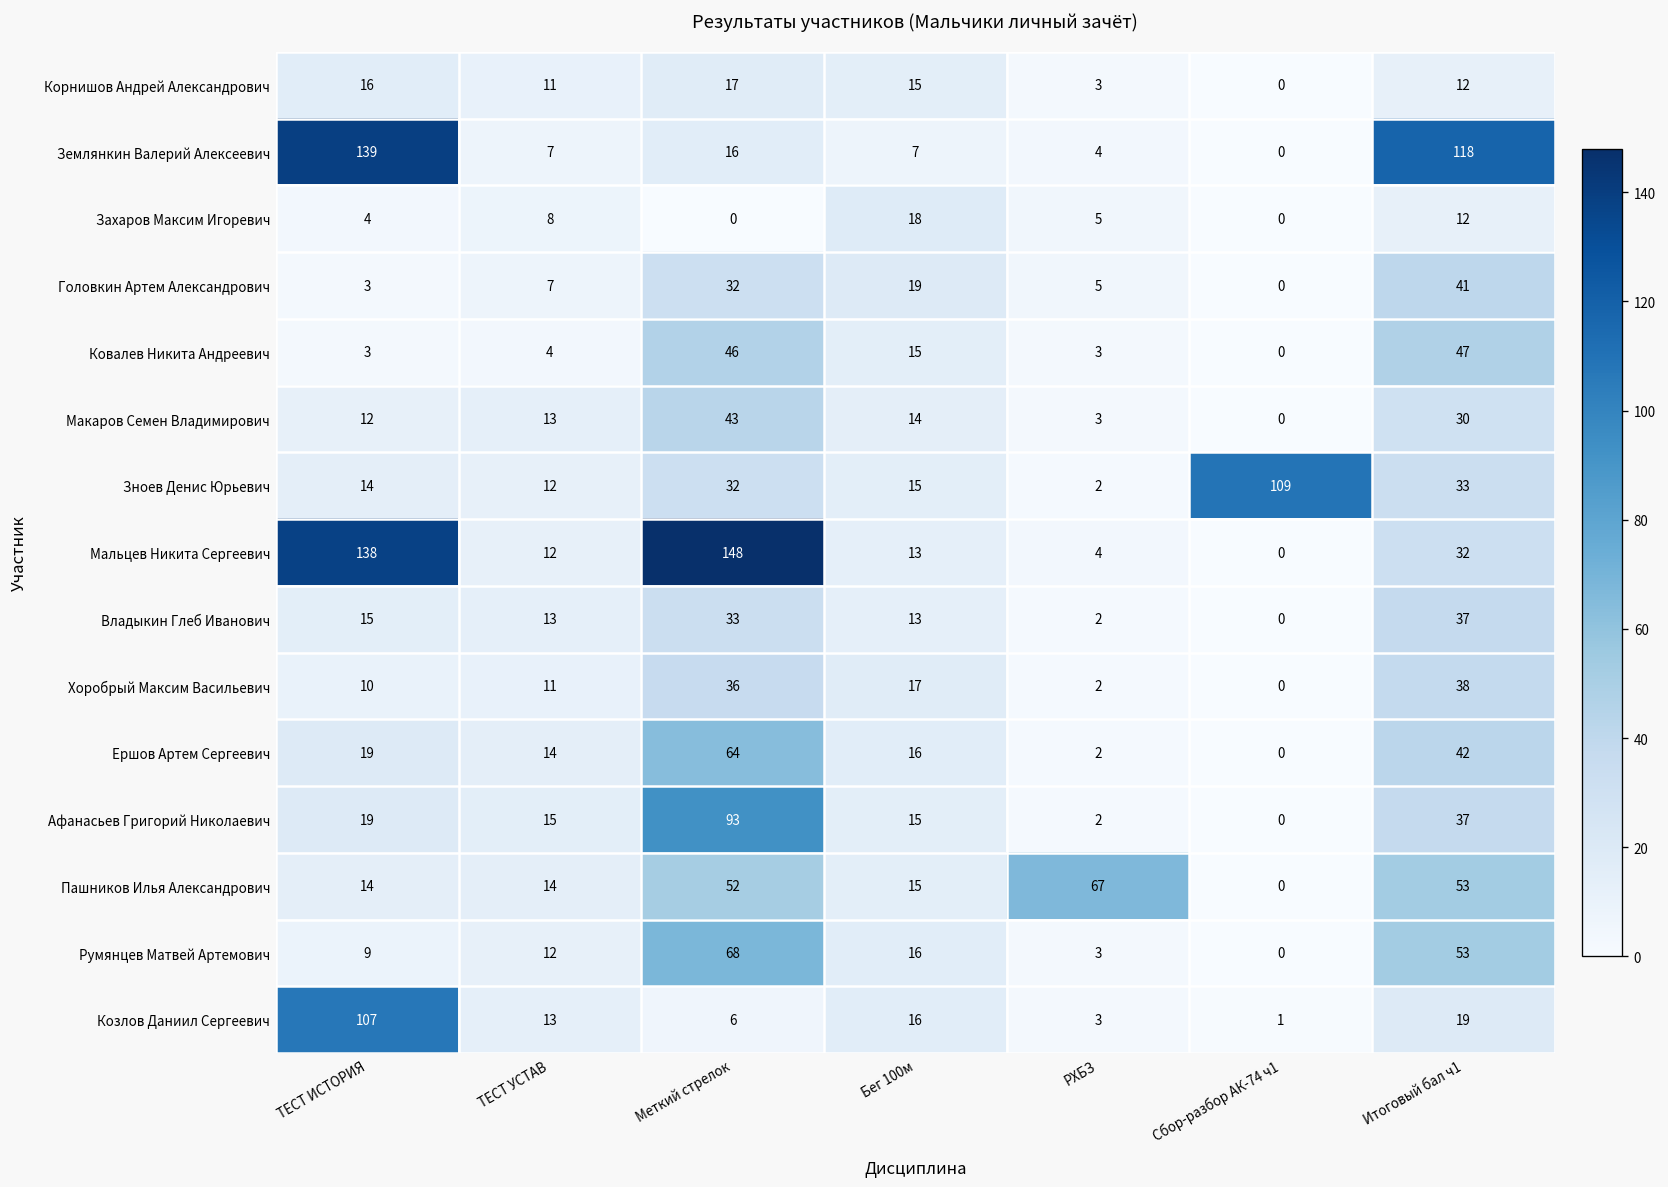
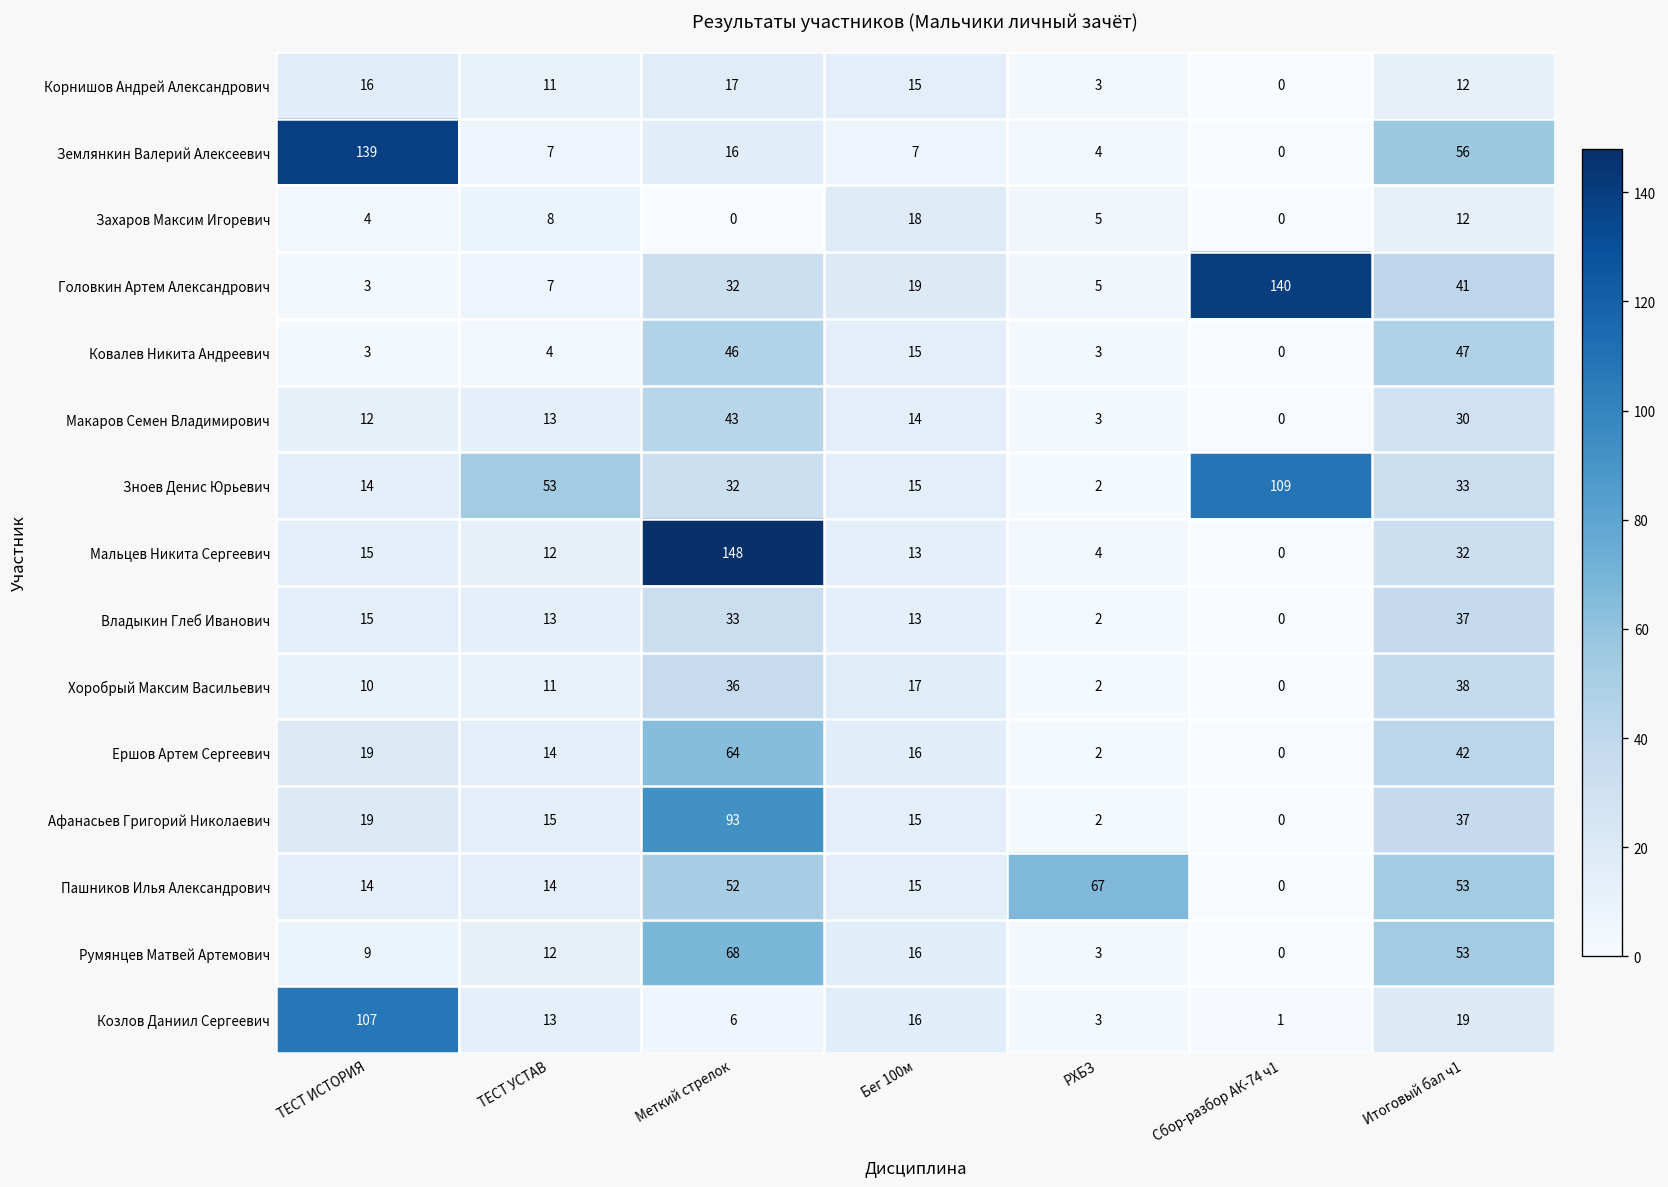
  {
    "Корнишов Андрей Александрович": {
      "ТЕСТ ИСТОРИЯ": 16,
      "ТЕСТ УСТАВ": 11,
      "Меткий стрелок": 17,
      "Бег 100м": 15,
      "РХБЗ": 3,
      "Сбор-разбор АК-74 ч1": 0,
      "Итоговый бал ч1": 12
    },
    "Землянкин Валерий Алексеевич": {
      "ТЕСТ ИСТОРИЯ": 139,
      "ТЕСТ УСТАВ": 7,
      "Меткий стрелок": 16,
      "Бег 100м": 7,
      "РХБЗ": 4,
      "Сбор-разбор АК-74 ч1": 0,
-     "Итоговый бал ч1": 118
+     "Итоговый бал ч1": 56
    },
    "Захаров Максим Игоревич": {
      "ТЕСТ ИСТОРИЯ": 4,
      "ТЕСТ УСТАВ": 8,
      "Меткий стрелок": 0,
      "Бег 100м": 18,
      "РХБЗ": 5,
      "Сбор-разбор АК-74 ч1": 0,
      "Итоговый бал ч1": 12
    },
    "Головкин Артем Александрович": {
      "ТЕСТ ИСТОРИЯ": 3,
      "ТЕСТ УСТАВ": 7,
      "Меткий стрелок": 32,
      "Бег 100м": 19,
      "РХБЗ": 5,
-     "Сбор-разбор АК-74 ч1": 0,
+     "Сбор-разбор АК-74 ч1": 140,
      "Итоговый бал ч1": 41
    },
    "Ковалев Никита Андреевич": {
      "ТЕСТ ИСТОРИЯ": 3,
      "ТЕСТ УСТАВ": 4,
      "Меткий стрелок": 46,
      "Бег 100м": 15,
      "РХБЗ": 3,
      "Сбор-разбор АК-74 ч1": 0,
      "Итоговый бал ч1": 47
    },
    "Макаров Семен Владимирович": {
      "ТЕСТ ИСТОРИЯ": 12,
      "ТЕСТ УСТАВ": 13,
      "Меткий стрелок": 43,
      "Бег 100м": 14,
      "РХБЗ": 3,
      "Сбор-разбор АК-74 ч1": 0,
      "Итоговый бал ч1": 30
    },
    "Зноев Денис Юрьевич": {
      "ТЕСТ ИСТОРИЯ": 14,
-     "ТЕСТ УСТАВ": 12,
+     "ТЕСТ УСТАВ": 53,
      "Меткий стрелок": 32,
      "Бег 100м": 15,
      "РХБЗ": 2,
      "Сбор-разбор АК-74 ч1": 109,
      "Итоговый бал ч1": 33
    },
    "Мальцев Никита Сергеевич": {
-     "ТЕСТ ИСТОРИЯ": 138,
+     "ТЕСТ ИСТОРИЯ": 15,
      "ТЕСТ УСТАВ": 12,
      "Меткий стрелок": 148,
      "Бег 100м": 13,
      "РХБЗ": 4,
      "Сбор-разбор АК-74 ч1": 0,
      "Итоговый бал ч1": 32
    },
    "Владыкин Глеб Иванович": {
      "ТЕСТ ИСТОРИЯ": 15,
      "ТЕСТ УСТАВ": 13,
      "Меткий стрелок": 33,
      "Бег 100м": 13,
      "РХБЗ": 2,
      "Сбор-разбор АК-74 ч1": 0,
      "Итоговый бал ч1": 37
    },
    "Хоробрый Максим Васильевич": {
      "ТЕСТ ИСТОРИЯ": 10,
      "ТЕСТ УСТАВ": 11,
      "Меткий стрелок": 36,
      "Бег 100м": 17,
      "РХБЗ": 2,
      "Сбор-разбор АК-74 ч1": 0,
      "Итоговый бал ч1": 38
    },
    "Ершов Артем Сергеевич": {
      "ТЕСТ ИСТОРИЯ": 19,
      "ТЕСТ УСТАВ": 14,
      "Меткий стрелок": 64,
      "Бег 100м": 16,
      "РХБЗ": 2,
      "Сбор-разбор АК-74 ч1": 0,
      "Итоговый бал ч1": 42
    },
    "Афанасьев Григорий Николаевич": {
      "ТЕСТ ИСТОРИЯ": 19,
      "ТЕСТ УСТАВ": 15,
      "Меткий стрелок": 93,
      "Бег 100м": 15,
      "РХБЗ": 2,
      "Сбор-разбор АК-74 ч1": 0,
      "Итоговый бал ч1": 37
    },
    "Пашников Илья Александрович": {
      "ТЕСТ ИСТОРИЯ": 14,
      "ТЕСТ УСТАВ": 14,
      "Меткий стрелок": 52,
      "Бег 100м": 15,
      "РХБЗ": 67,
      "Сбор-разбор АК-74 ч1": 0,
      "Итоговый бал ч1": 53
    },
    "Румянцев Матвей Артемович": {
      "ТЕСТ ИСТОРИЯ": 9,
      "ТЕСТ УСТАВ": 12,
      "Меткий стрелок": 68,
      "Бег 100м": 16,
      "РХБЗ": 3,
      "Сбор-разбор АК-74 ч1": 0,
      "Итоговый бал ч1": 53
    },
    "Козлов Даниил Сергеевич": {
      "ТЕСТ ИСТОРИЯ": 107,
      "ТЕСТ УСТАВ": 13,
      "Меткий стрелок": 6,
      "Бег 100м": 16,
      "РХБЗ": 3,
      "Сбор-разбор АК-74 ч1": 1,
      "Итоговый бал ч1": 19
    }
  }
